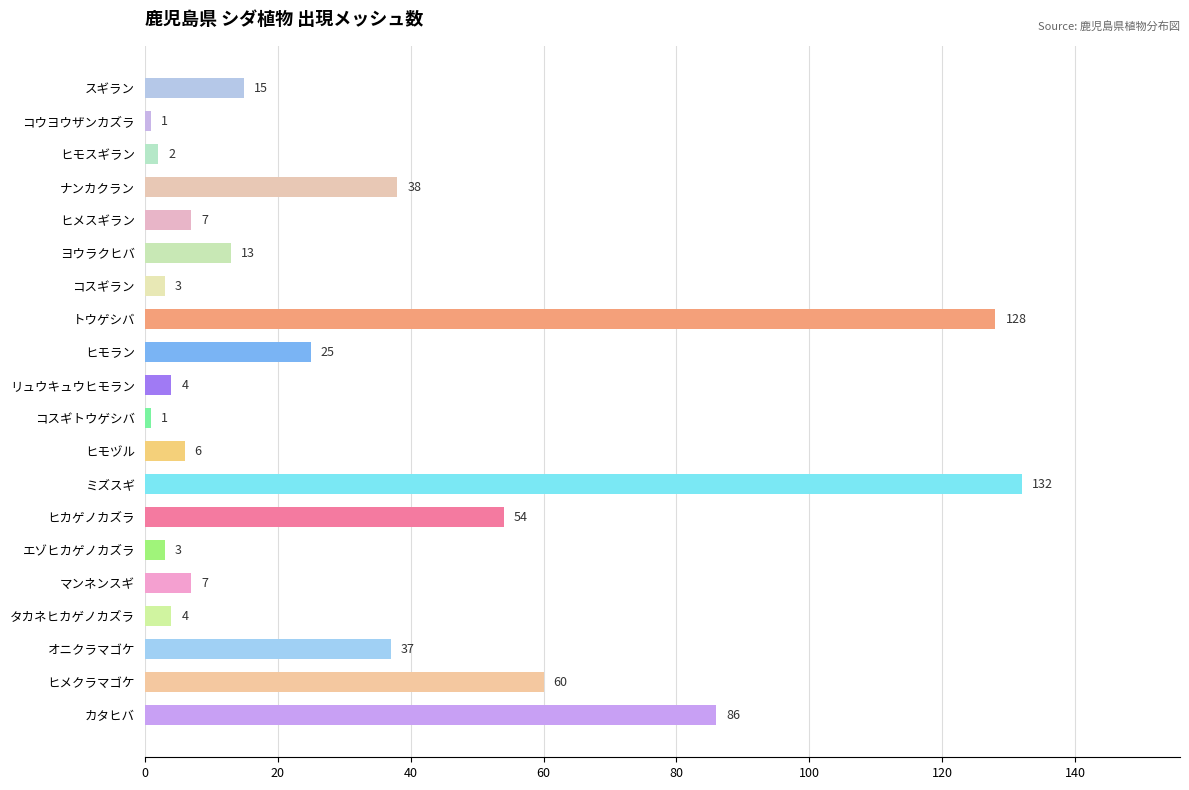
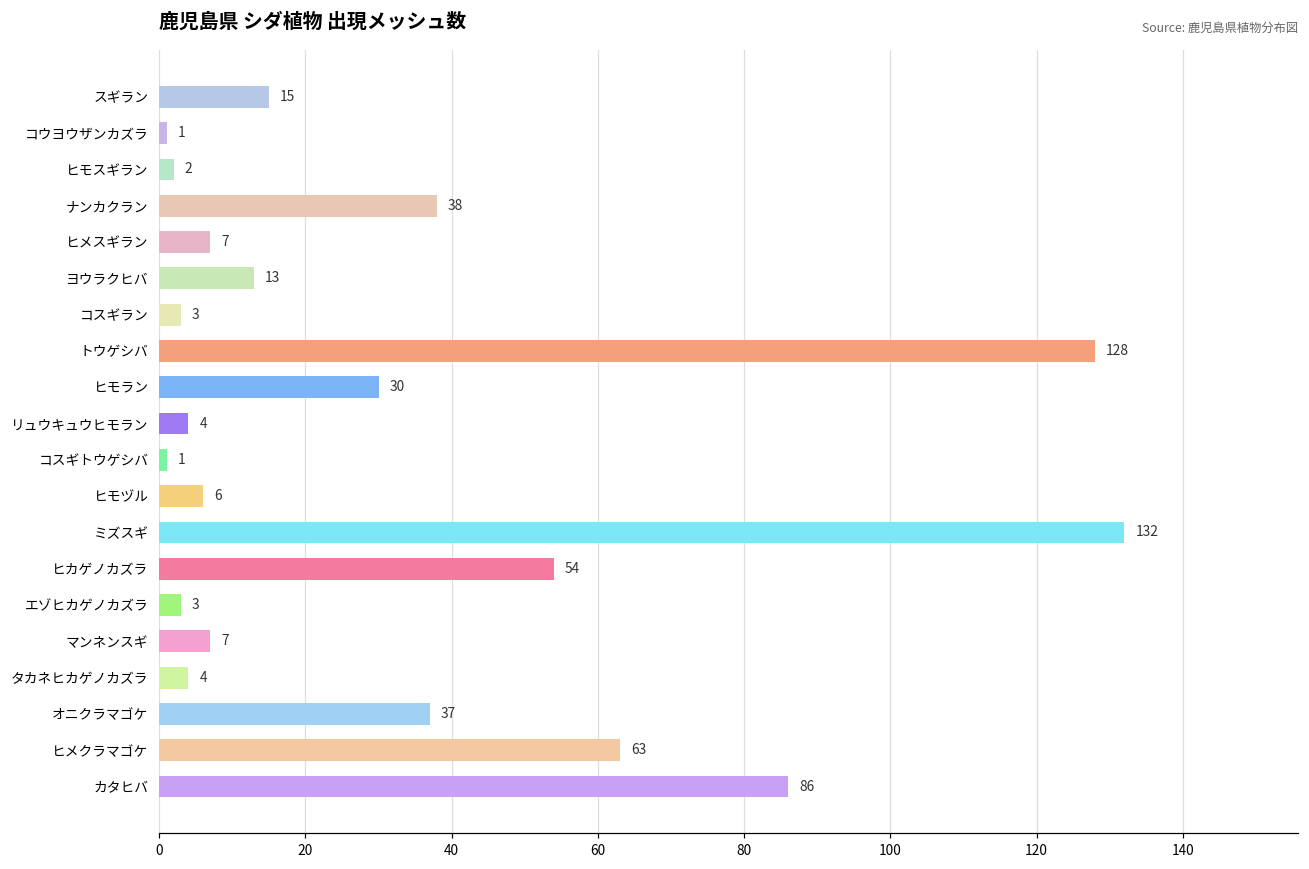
  {
    "スギラン": 15,
    "コウヨウザンカズラ": 1,
    "ヒモスギラン": 2,
    "ナンカクラン": 38,
    "ヒメスギラン": 7,
    "ヨウラクヒバ": 13,
    "コスギラン": 3,
    "トウゲシバ": 128,
-   "ヒモラン": 25,
+   "ヒモラン": 30,
    "リュウキュウヒモラン": 4,
    "コスギトウゲシバ": 1,
    "ヒモヅル": 6,
    "ミズスギ": 132,
    "ヒカゲノカズラ": 54,
    "エゾヒカゲノカズラ": 3,
    "マンネンスギ": 7,
    "タカネヒカゲノカズラ": 4,
    "オニクラマゴケ": 37,
-   "ヒメクラマゴケ": 60,
+   "ヒメクラマゴケ": 63,
    "カタヒバ": 86
  }
